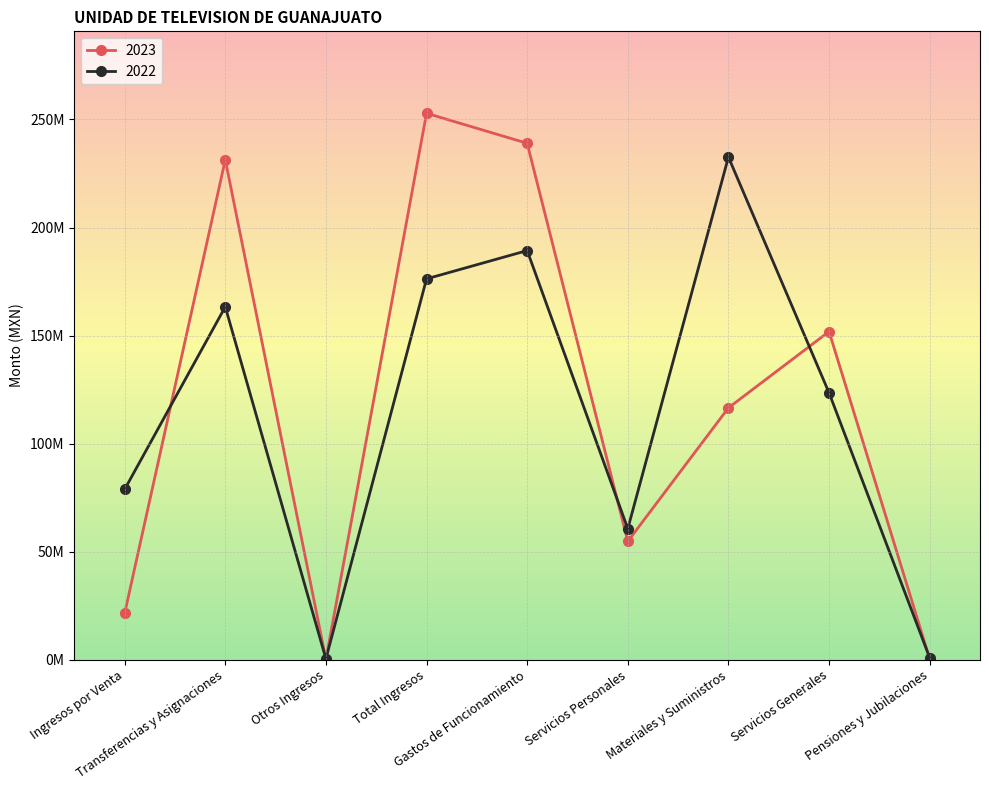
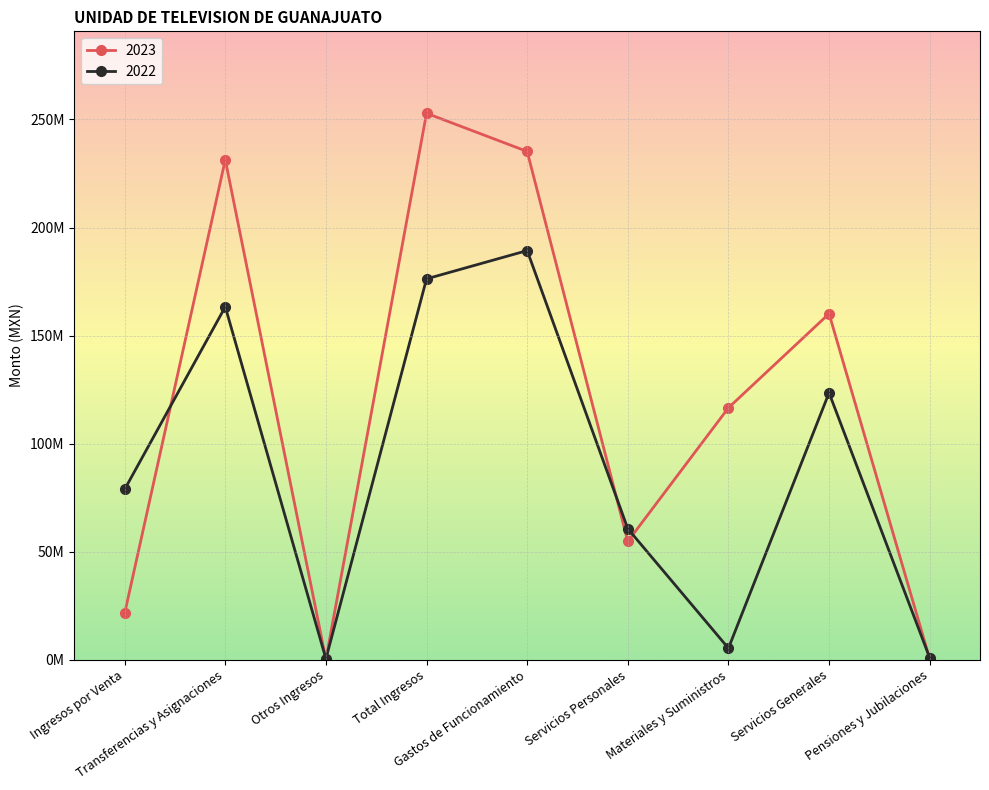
  {
    "2023": {
      "Ingresos por Venta": 21000000,
      "Transferencias y Asignaciones": 231000000,
      "Total Ingresos": 253000000,
-     "Gastos de Funcionamiento": 239000000,
+     "Gastos de Funcionamiento": 235000000,
      "Servicios Personales": 55000000,
      "Materiales y Suministros": 117000000,
-     "Servicios Generales": 152000000
+     "Servicios Generales": 160000000
    },
    "2022": {
      "Ingresos por Venta": 79000000,
      "Transferencias y Asignaciones": 163000000,
      "Total Ingresos": 176000000,
      "Gastos de Funcionamiento": 189000000,
      "Servicios Personales": 61000000,
-     "Materiales y Suministros": 233000000,
+     "Materiales y Suministros": 5000000,
      "Servicios Generales": 123000000
    }
  }
